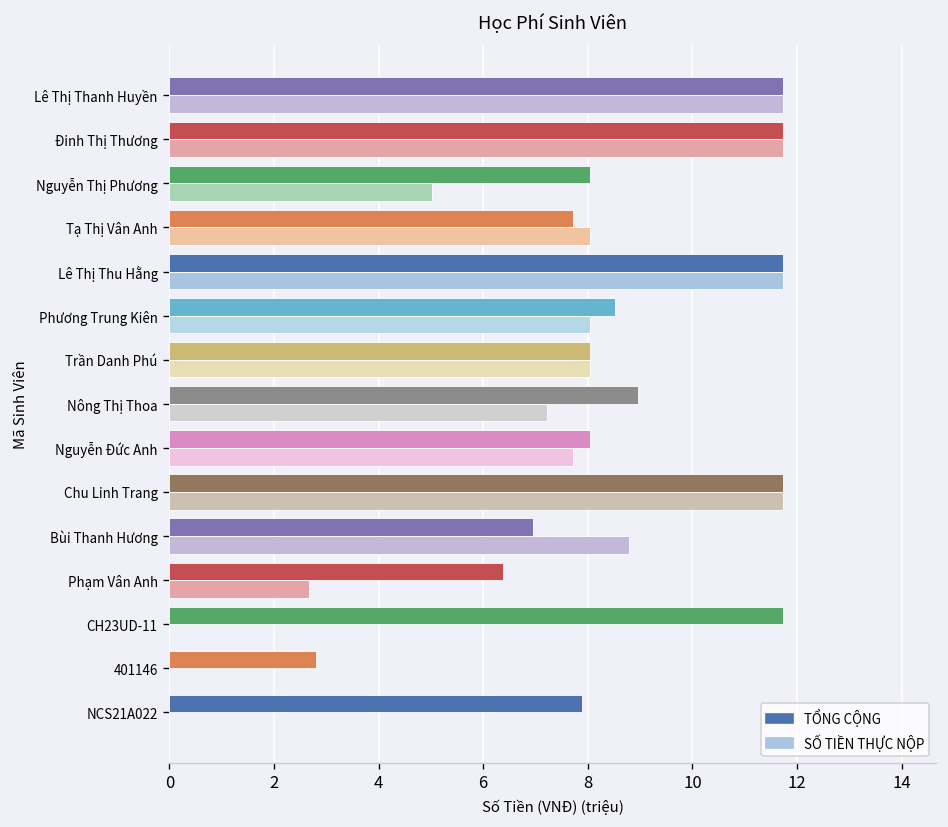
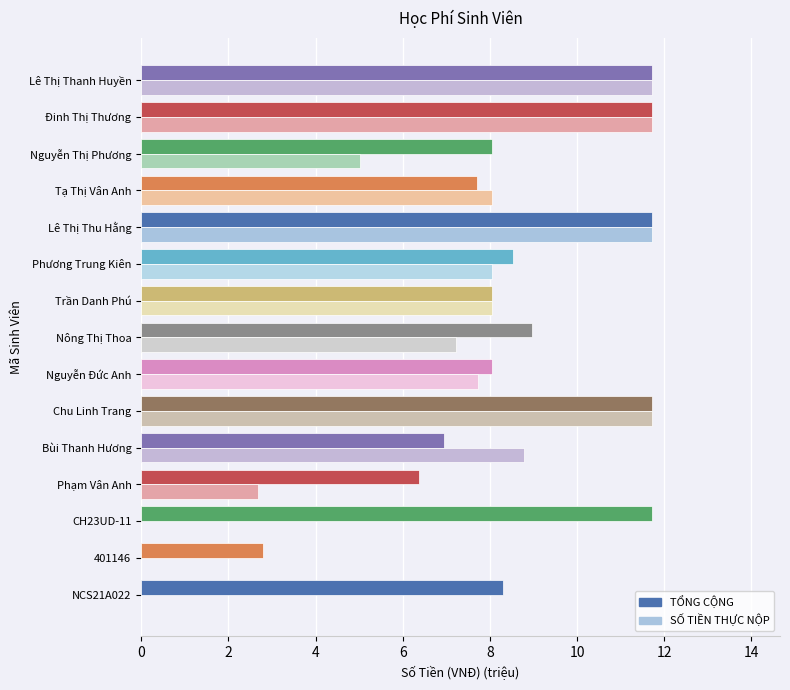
  {
    "TỔNG CỘNG": {
      "Lê Thị Thanh Huyền": 11.7,
      "Đinh Thị Thương": 11.7,
      "Nguyễn Thị Phương": 8.0,
      "Tạ Thị Vân Anh": 7.7,
      "Lê Thị Thu Hằng": 11.7,
      "Phương Trung Kiên": 8.5,
      "Trần Danh Phú": 8.0,
      "Nông Thị Thoa": 9.0,
      "Nguyễn Đức Anh": 8.0,
      "Chu Linh Trang": 11.7,
      "Bùi Thanh Hương": 6.9,
      "Phạm Vân Anh": 6.4,
      "CH23UD-11": 11.7,
      "401146": 2.8,
-     "NCS21A022": 7.9
+     "NCS21A022": 8.3
    },
    "SỐ TIỀN THỰC NỘP": {
      "Lê Thị Thanh Huyền": 11.7,
      "Đinh Thị Thương": 11.7,
      "Nguyễn Thị Phương": 5.0,
      "Tạ Thị Vân Anh": 8.0,
      "Lê Thị Thu Hằng": 11.7,
      "Phương Trung Kiên": 8.0,
      "Trần Danh Phú": 8.0,
      "Nông Thị Thoa": 7.2,
      "Nguyễn Đức Anh": 7.7,
      "Chu Linh Trang": 11.7,
      "Bùi Thanh Hương": 8.8,
      "Phạm Vân Anh": 2.7,
      "CH23UD-11": 0.0,
      "401146": 0.0,
      "NCS21A022": 0.0
    }
  }
